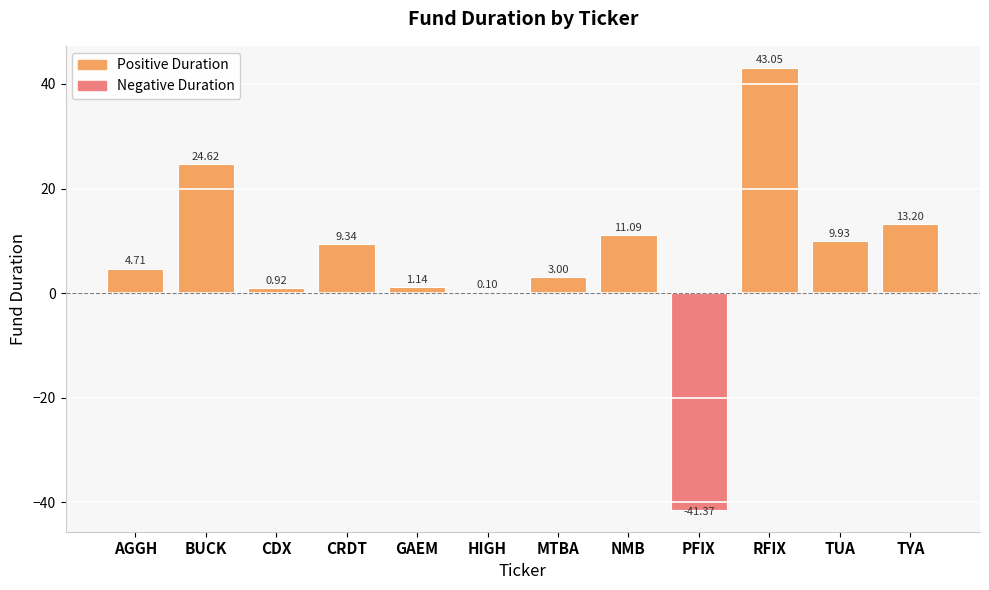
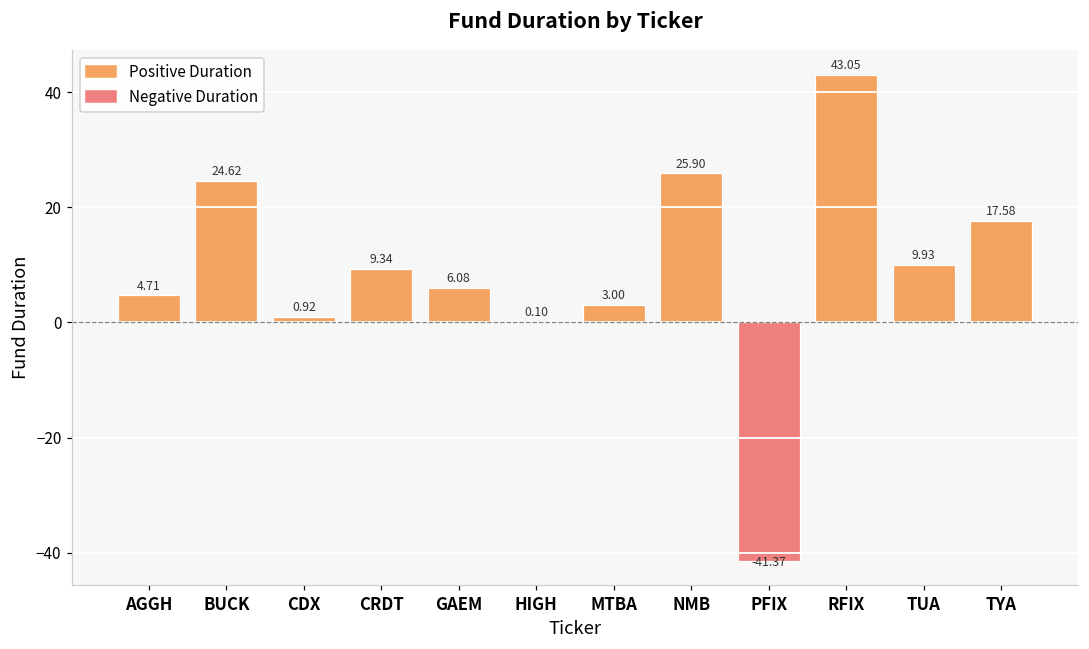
  {
    "AGGH": 4.71,
    "BUCK": 24.62,
    "CDX": 0.92,
    "CRDT": 9.34,
-   "GAEM": 1.14,
+   "GAEM": 6.08,
    "HIGH": 0.10,
    "MTBA": 3.00,
-   "NMB": 11.09,
+   "NMB": 25.90,
    "PFIX": -41.37,
    "RFIX": 43.05,
    "TUA": 9.93,
-   "TYA": 13.20
+   "TYA": 17.58
  }
